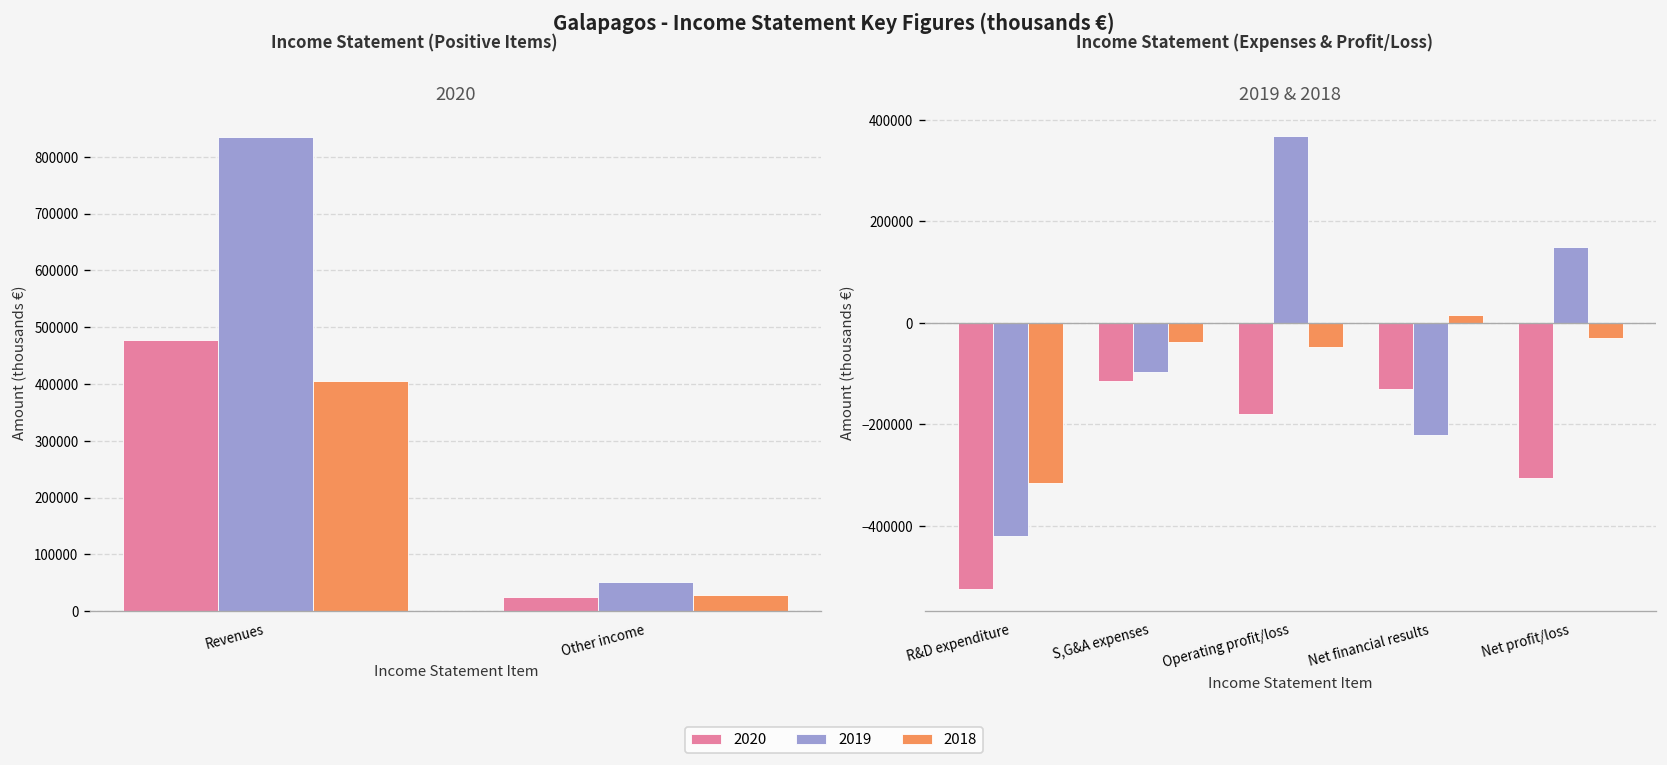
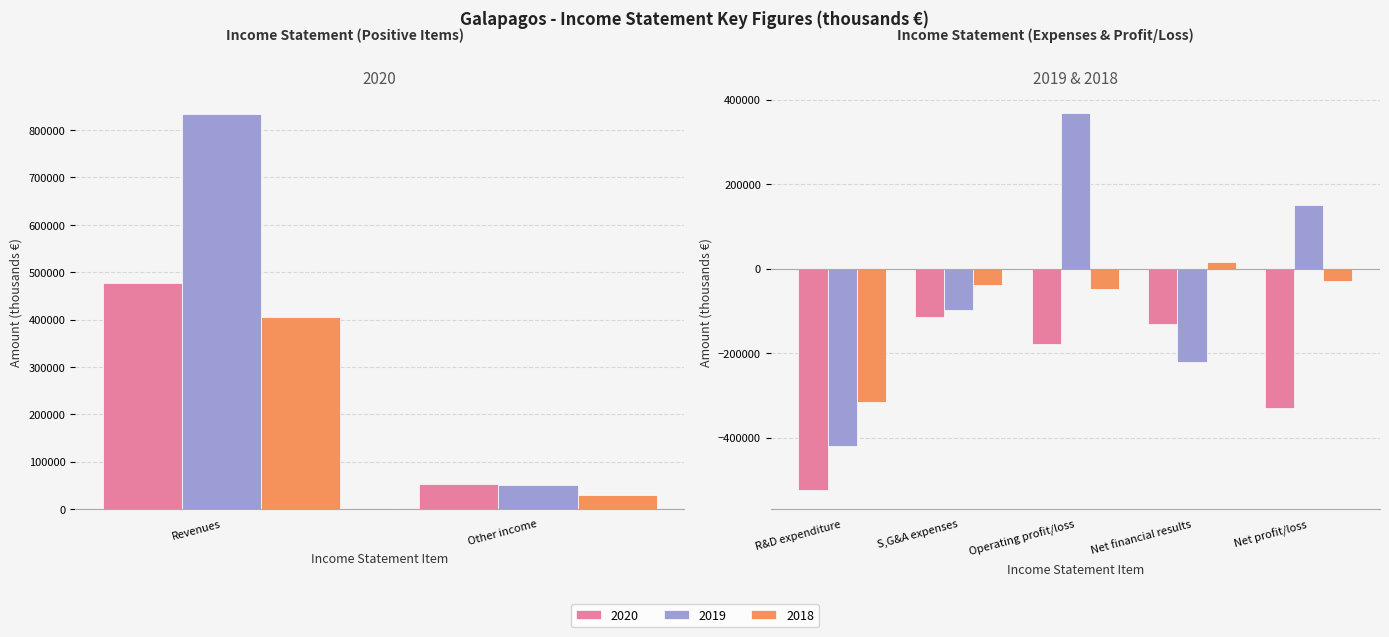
  {
    "2020": {
      "2020": {
        "Revenues": 480000,
-       "Other income": 30000
+       "Other income": 50000
      },
      "2019": {
        "Revenues": 830000,
        "Other income": 50000
      },
      "2018": {
        "Revenues": 410000,
        "Other income": 30000
      }
    },
    "2019 & 2018": {
      "2020": {
        "R&D expenditure": -520000,
        "S,G&A expenses": -110000,
        "Operating profit/loss": -180000,
        "Net financial results": -130000,
-       "Net profit/loss": -310000
+       "Net profit/loss": -330000
      },
      "2019": {
        "R&D expenditure": -420000,
        "S,G&A expenses": -100000,
        "Operating profit/loss": 370000,
        "Net financial results": -220000,
        "Net profit/loss": 150000
      },
      "2018": {
        "R&D expenditure": -320000,
        "S,G&A expenses": -40000,
        "Operating profit/loss": -50000,
        "Net financial results": 20000,
        "Net profit/loss": -30000
      }
    }
  }
